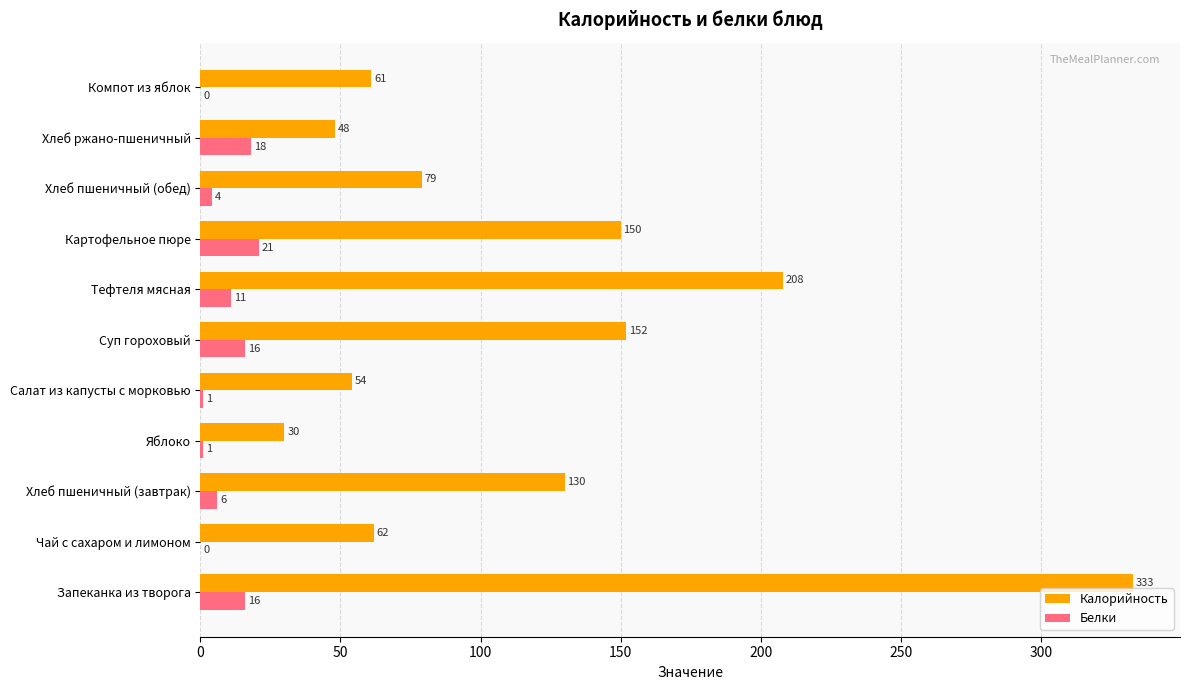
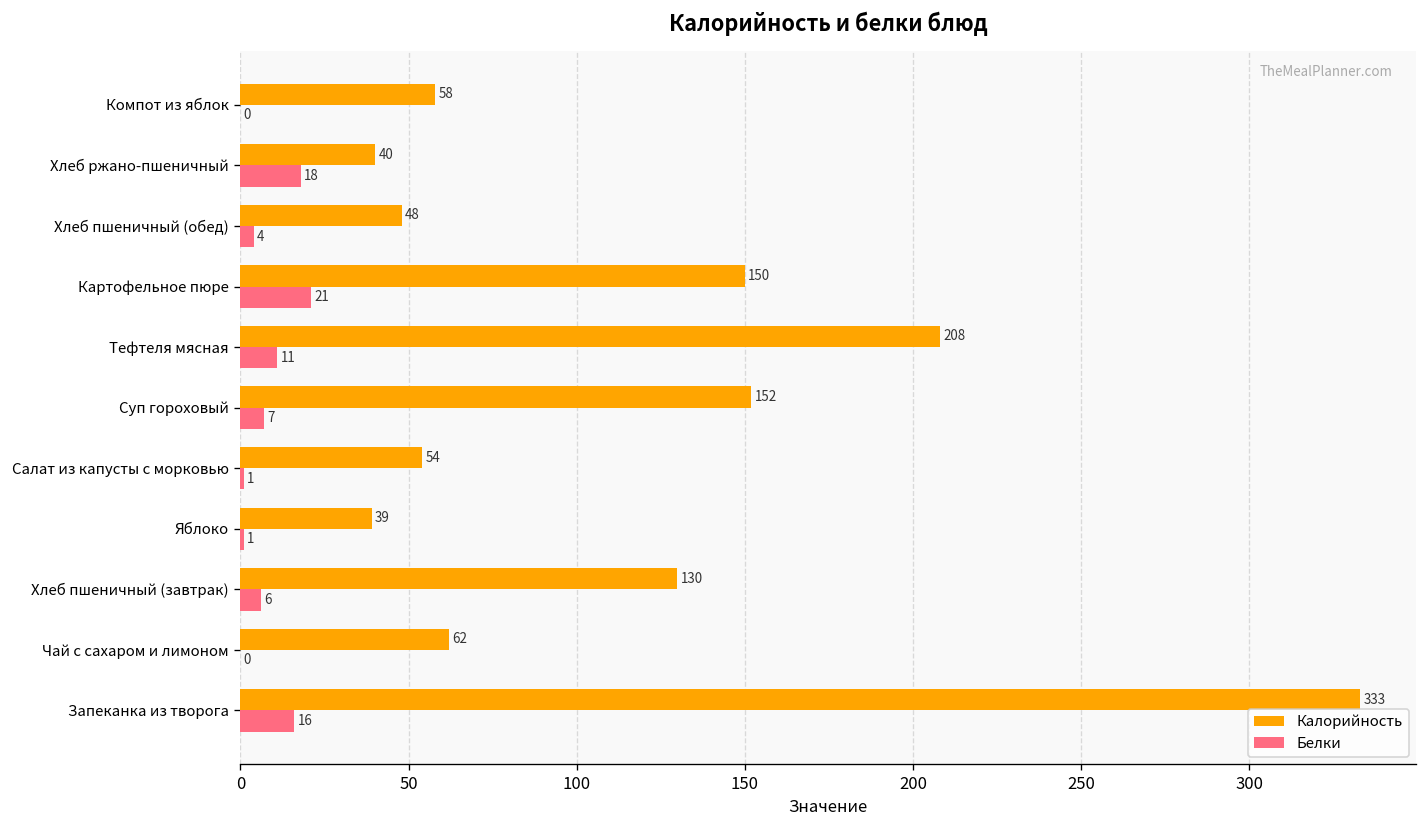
  {
    "Калорийность": {
-     "Компот из яблок": 61,
-     "Хлеб ржано-пшеничный": 48,
-     "Хлеб пшеничный (обед)": 79,
+     "Компот из яблок": 58,
+     "Хлеб ржано-пшеничный": 40,
+     "Хлеб пшеничный (обед)": 48,
      "Картофельное пюре": 150,
      "Тефтеля мясная": 208,
      "Суп гороховый": 152,
      "Салат из капусты с морковью": 54,
-     "Яблоко": 30,
+     "Яблоко": 39,
      "Хлеб пшеничный (завтрак)": 130,
      "Чай с сахаром и лимоном": 62,
      "Запеканка из творога": 333
    },
    "Белки": {
      "Компот из яблок": 0,
      "Хлеб ржано-пшеничный": 18,
      "Хлеб пшеничный (обед)": 4,
      "Картофельное пюре": 21,
      "Тефтеля мясная": 11,
-     "Суп гороховый": 16,
+     "Суп гороховый": 7,
      "Салат из капусты с морковью": 1,
      "Яблоко": 1,
      "Хлеб пшеничный (завтрак)": 6,
      "Чай с сахаром и лимоном": 0,
      "Запеканка из творога": 16
    }
  }
